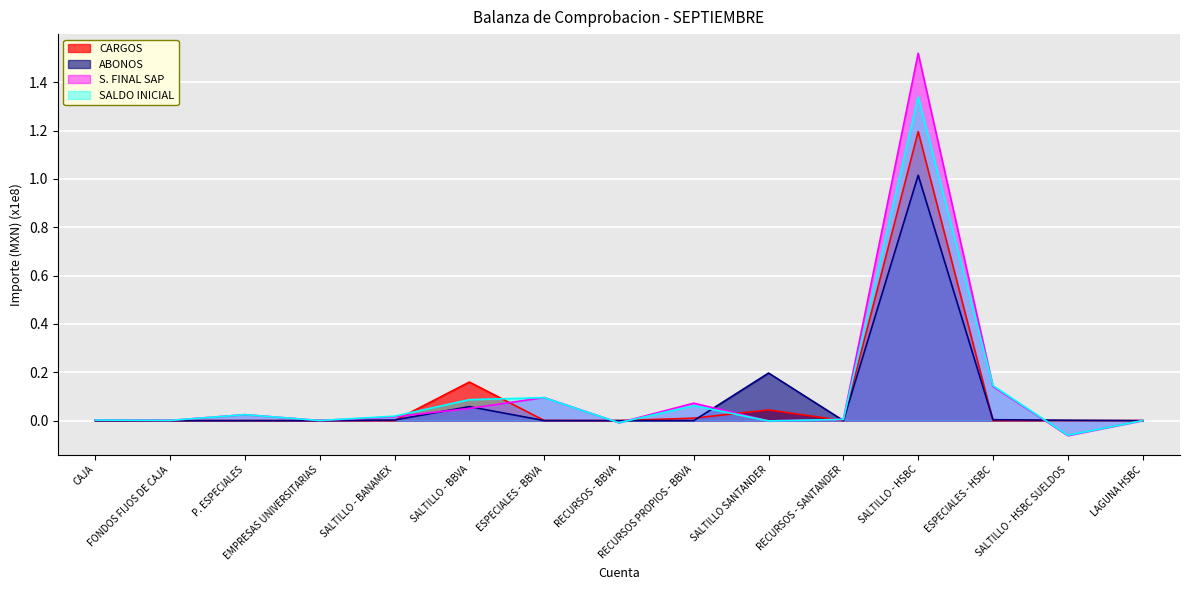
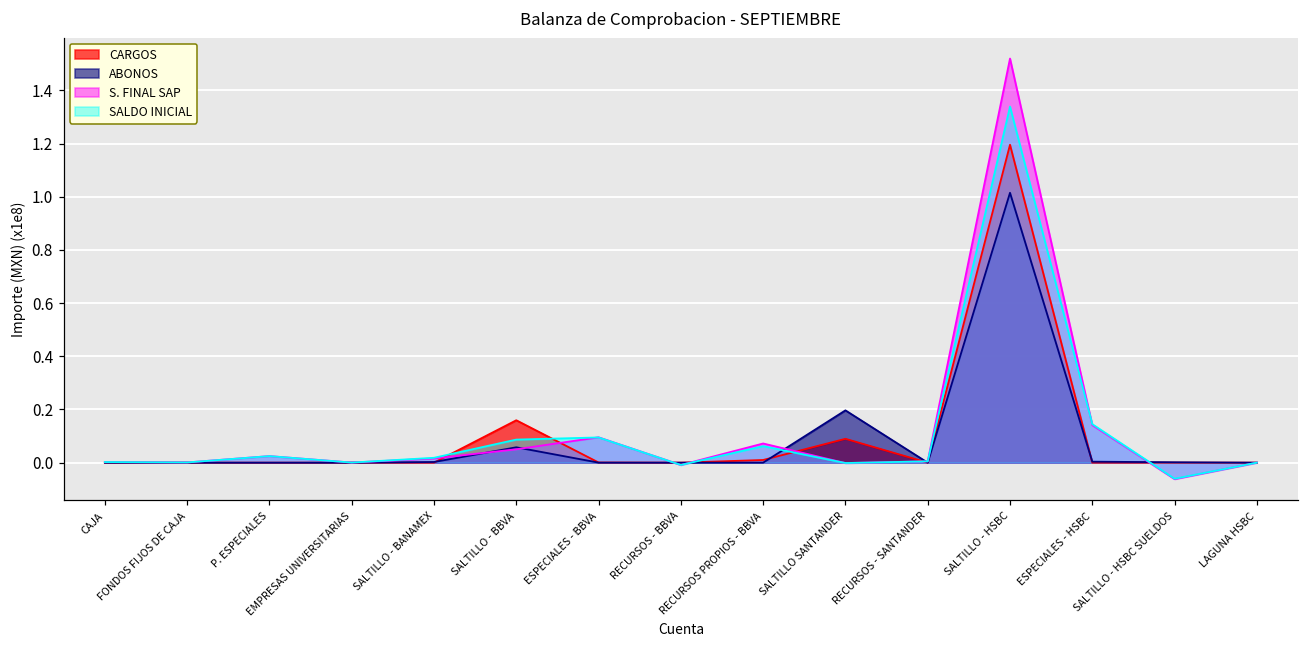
  {
    "CARGOS": {
      "SALTILLO - BBVA": 0.16,
-     "SALTILLO SANTANDER": 0.04,
+     "SALTILLO SANTANDER": 0.09,
      "SALTILLO - HSBC": 1.20
    },
    "ABONOS": {
      "SALTILLO SANTANDER": 0.20,
      "SALTILLO - HSBC": 1.01
    }
  }
